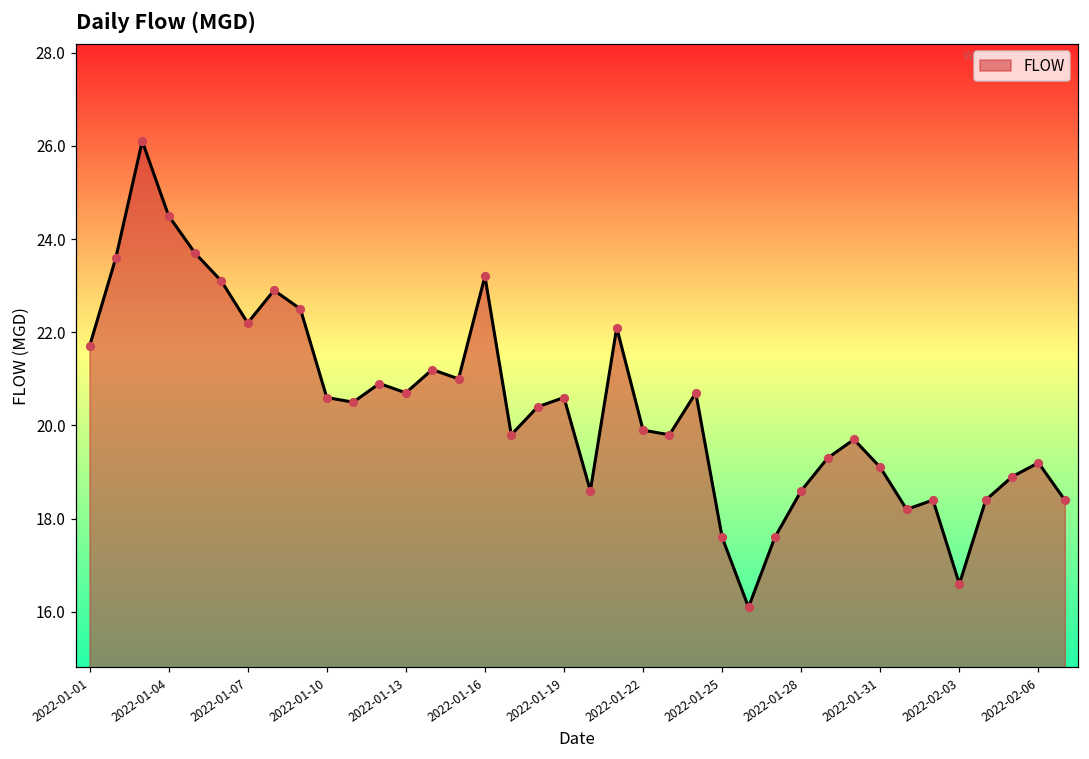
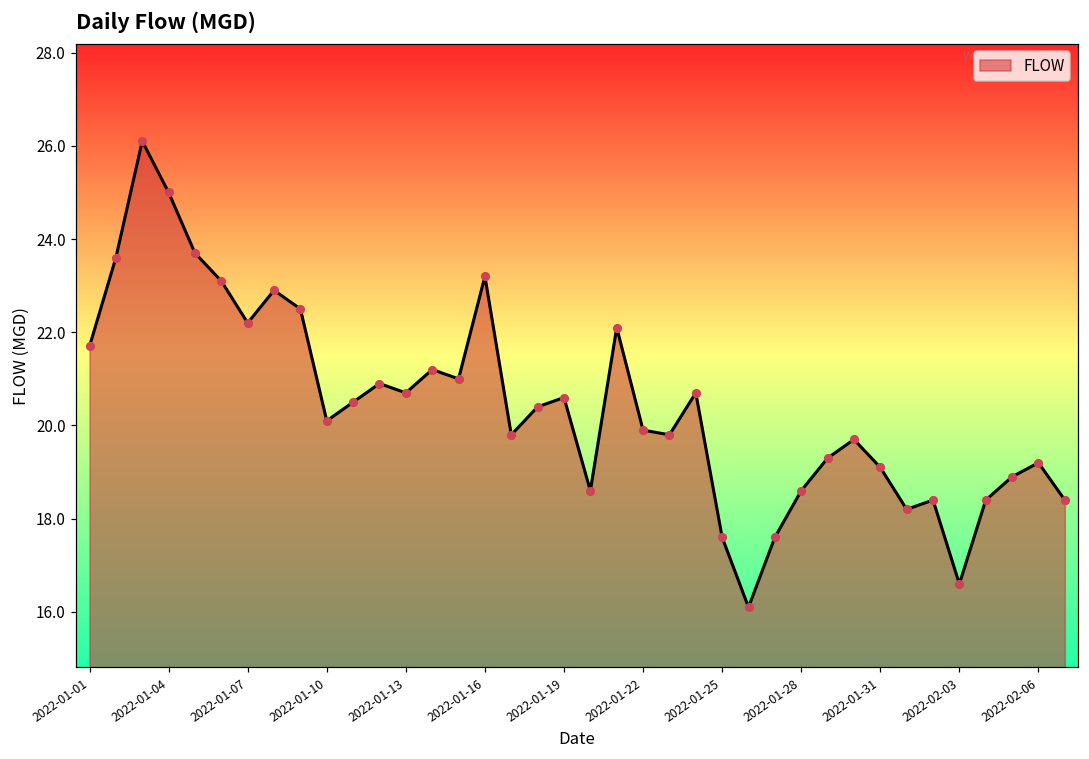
  {
    "2022-01-01": 21.7,
-   "2022-01-04": 24.5,
+   "2022-01-04": 25.0,
    "2022-01-07": 22.2,
-   "2022-01-10": 20.6,
+   "2022-01-10": 20.1,
    "2022-01-13": 20.7,
    "2022-01-16": 23.2,
    "2022-01-19": 20.6,
    "2022-01-22": 19.9,
    "2022-01-25": 17.6,
    "2022-01-28": 18.6,
    "2022-01-31": 19.1,
    "2022-02-03": 16.6,
    "2022-02-06": 19.2
  }
